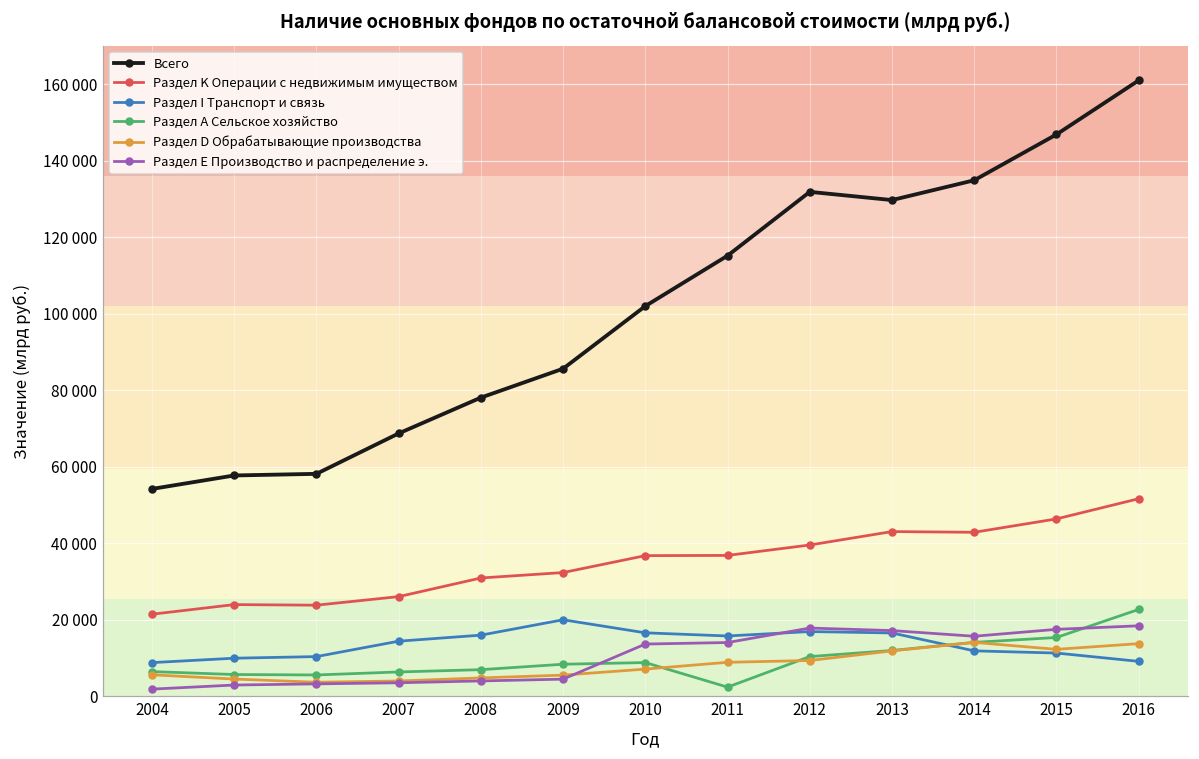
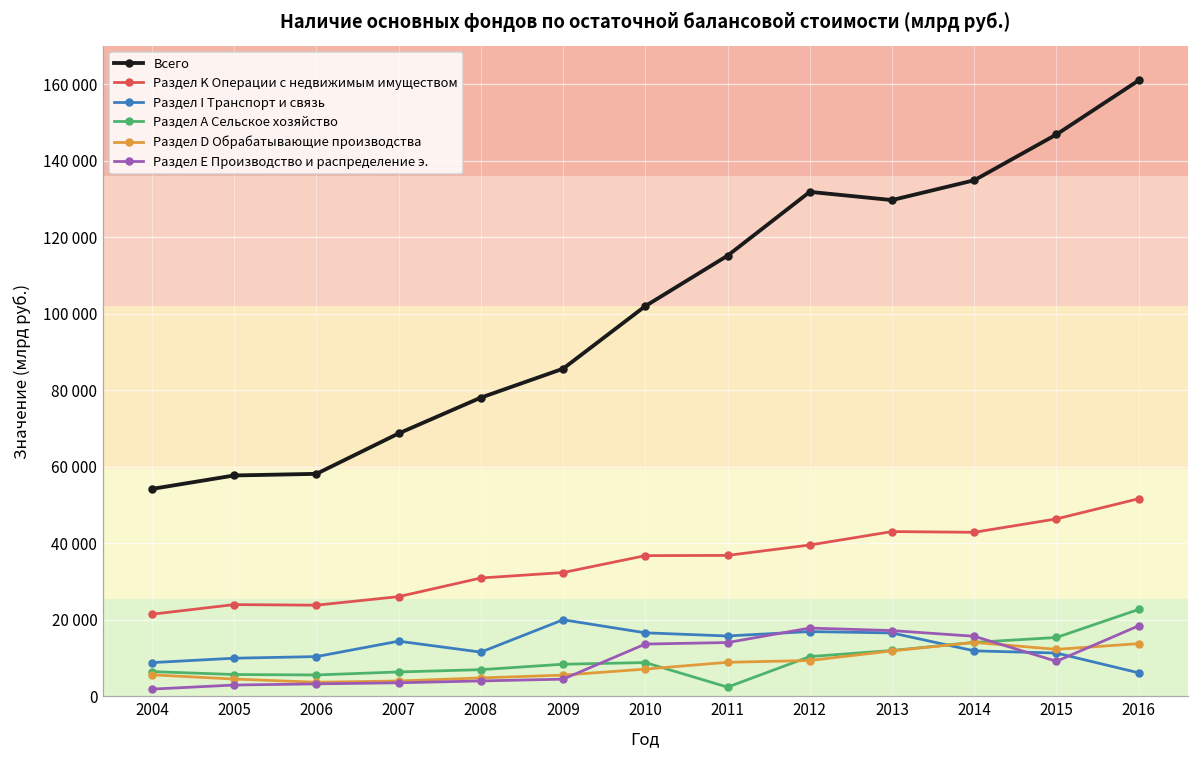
  {
    "Всего": {
      "2004": 54000,
      "2005": 58000,
      "2006": 58000,
      "2007": 69000,
      "2008": 78000,
      "2009": 86000,
      "2010": 102000,
      "2011": 115000,
      "2012": 132000,
      "2013": 130000,
      "2014": 135000,
      "2015": 147000,
      "2016": 161000
    },
    "Раздел K Операции с недвижимым имуществом": {
      "2004": 21000,
      "2005": 24000,
      "2006": 24000,
      "2007": 26000,
      "2008": 31000,
      "2009": 32000,
      "2010": 37000,
      "2011": 37000,
      "2012": 40000,
      "2013": 43000,
      "2014": 43000,
      "2015": 46000,
      "2016": 52000
    },
    "Раздел I Транспорт и связь": {
      "2004": 9000,
      "2005": 10000,
      "2006": 10000,
      "2007": 14000,
-     "2008": 16000,
+     "2008": 12000,
      "2009": 20000,
      "2010": 17000,
      "2011": 16000,
      "2012": 17000,
      "2014": 12000,
      "2015": 11000,
-     "2016": 9000
+     "2016": 6000
    },
    "Раздел А Сельское хозяйство": {
      "2004": 6000,
      "2005": 6000,
      "2006": 6000,
      "2007": 6000,
      "2008": 7000,
      "2009": 8000,
      "2010": 9000,
      "2011": 2000,
      "2012": 10000,
      "2015": 15000,
      "2016": 23000
    },
    "Раздел D Обрабатывающие производства": {
      "2004": 6000,
      "2005": 5000,
      "2008": 5000,
      "2009": 6000,
      "2010": 7000,
      "2011": 9000,
      "2012": 9000,
      "2015": 12000,
      "2016": 14000
    },
    "Раздел Е Производство и распределение э.": {
      "2004": 2000,
      "2005": 3000,
      "2008": 4000,
      "2009": 4000,
      "2010": 14000,
      "2011": 14000,
      "2012": 18000,
      "2014": 16000,
-     "2015": 18000,
+     "2015": 9000,
      "2016": 18000
    }
  }
